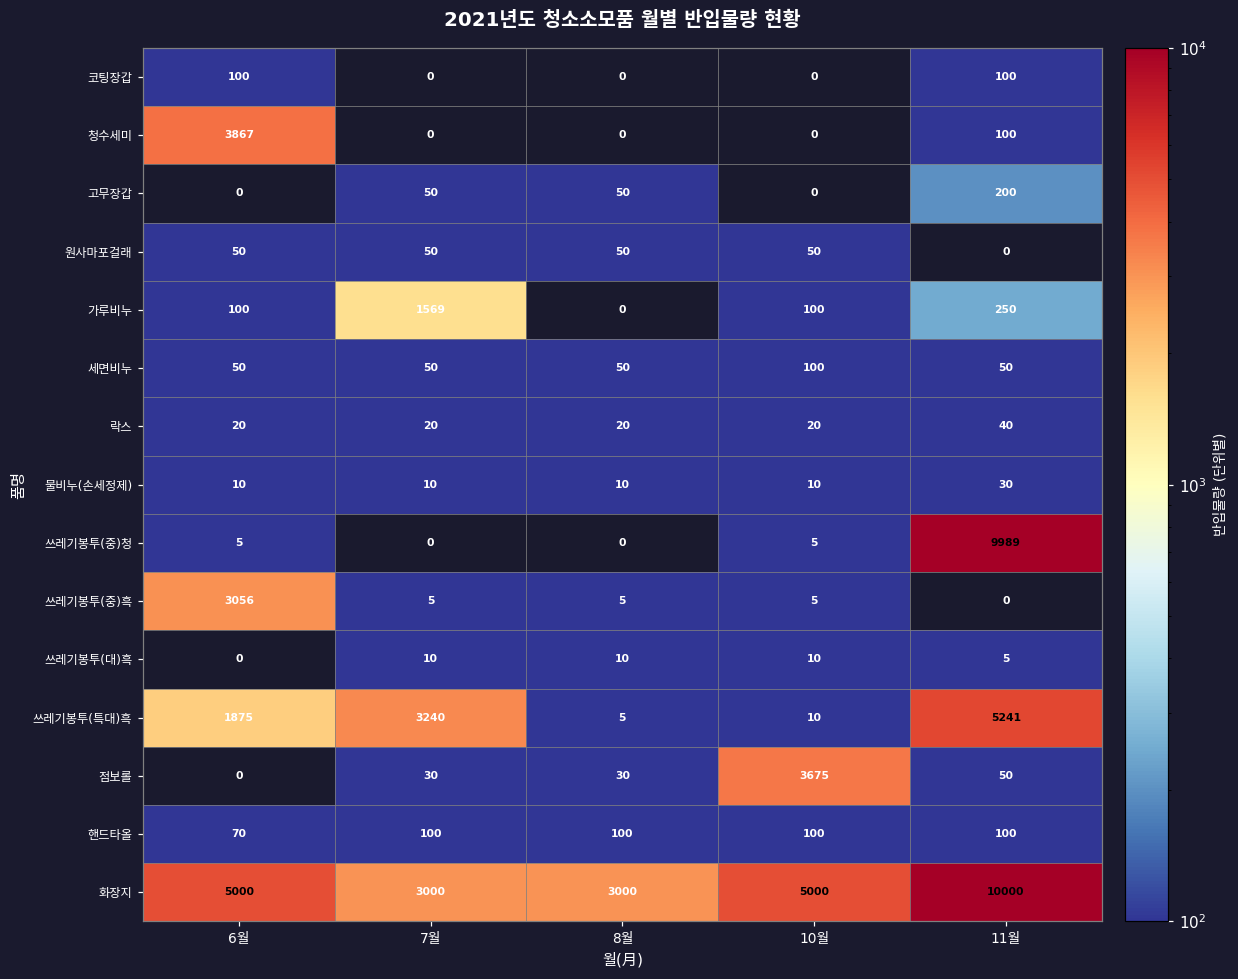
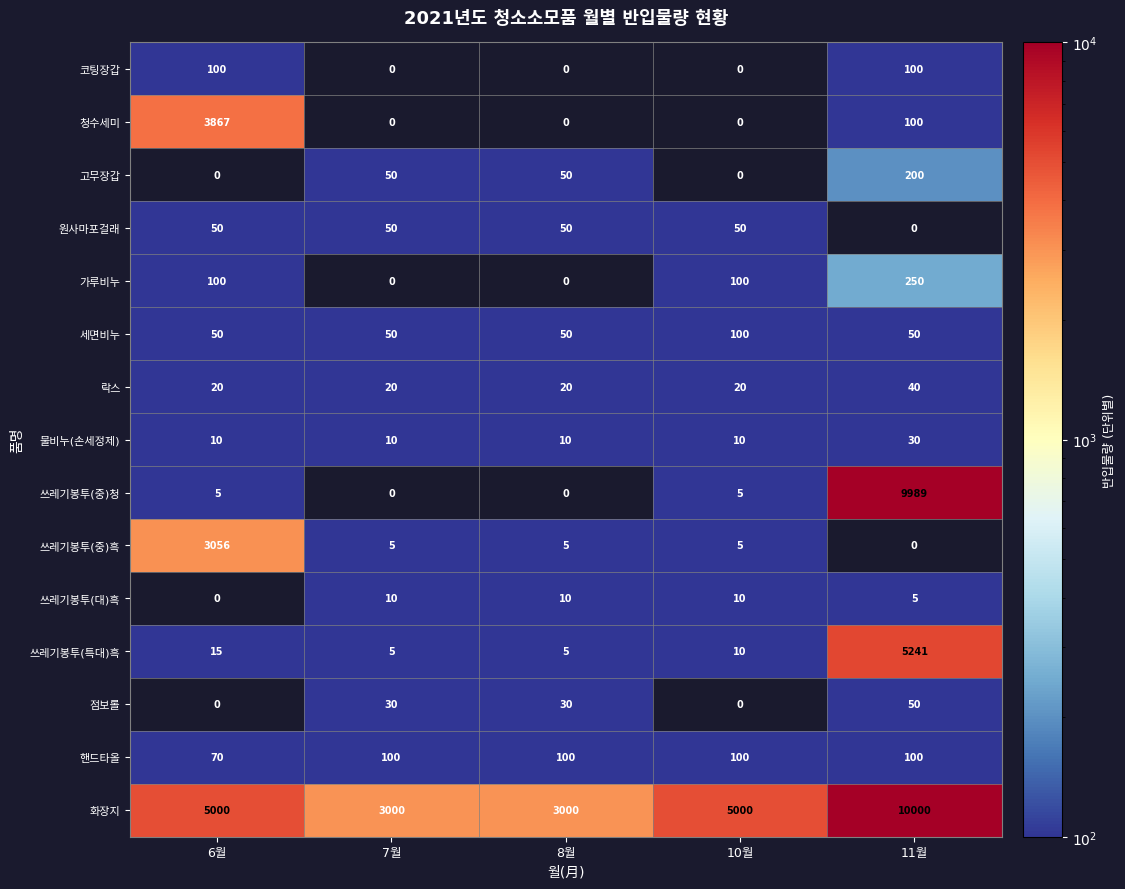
  {
    "코팅장갑": {
      "6월": 100,
      "7월": 0,
      "8월": 0,
      "10월": 0,
      "11월": 100
    },
    "청수세미": {
      "6월": 3867,
      "7월": 0,
      "8월": 0,
      "10월": 0,
      "11월": 100
    },
    "고무장갑": {
      "6월": 0,
      "7월": 50,
      "8월": 50,
      "10월": 0,
      "11월": 200
    },
    "원사마포걸래": {
      "6월": 50,
      "7월": 50,
      "8월": 50,
      "10월": 50,
      "11월": 0
    },
    "가루비누": {
      "6월": 100,
-     "7월": 1569,
+     "7월": 0,
      "8월": 0,
      "10월": 100,
      "11월": 250
    },
    "세면비누": {
      "6월": 50,
      "7월": 50,
      "8월": 50,
      "10월": 100,
      "11월": 50
    },
    "락스": {
      "6월": 20,
      "7월": 20,
      "8월": 20,
      "10월": 20,
      "11월": 40
    },
    "물비누(손세정제)": {
      "6월": 10,
      "7월": 10,
      "8월": 10,
      "10월": 10,
      "11월": 30
    },
    "쓰레기봉투(중)청": {
      "6월": 5,
      "7월": 0,
      "8월": 0,
      "10월": 5,
      "11월": 9989
    },
    "쓰레기봉투(중)흑": {
      "6월": 3056,
      "7월": 5,
      "8월": 5,
      "10월": 5,
      "11월": 0
    },
    "쓰레기봉투(대)흑": {
      "6월": 0,
      "7월": 10,
      "8월": 10,
      "10월": 10,
      "11월": 5
    },
    "쓰레기봉투(특대)흑": {
-     "6월": 1875,
-     "7월": 3240,
+     "6월": 15,
+     "7월": 5,
      "8월": 5,
      "10월": 10,
      "11월": 5241
    },
    "점보롤": {
      "6월": 0,
      "7월": 30,
      "8월": 30,
-     "10월": 3675,
+     "10월": 0,
      "11월": 50
    },
    "핸드타올": {
      "6월": 70,
      "7월": 100,
      "8월": 100,
      "10월": 100,
      "11월": 100
    },
    "화장지": {
      "6월": 5000,
      "7월": 3000,
      "8월": 3000,
      "10월": 5000,
      "11월": 10000
    }
  }
